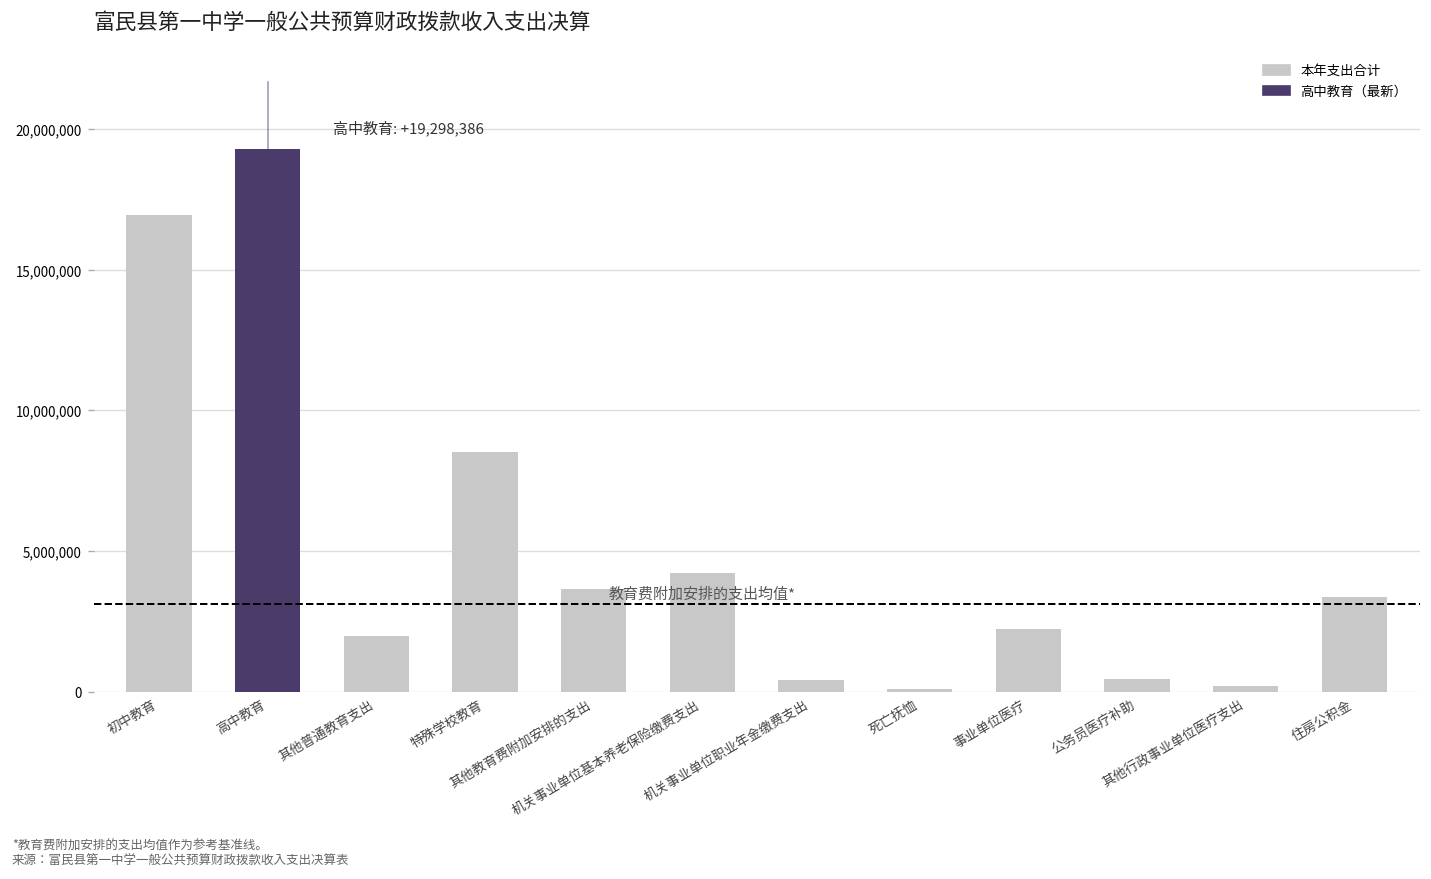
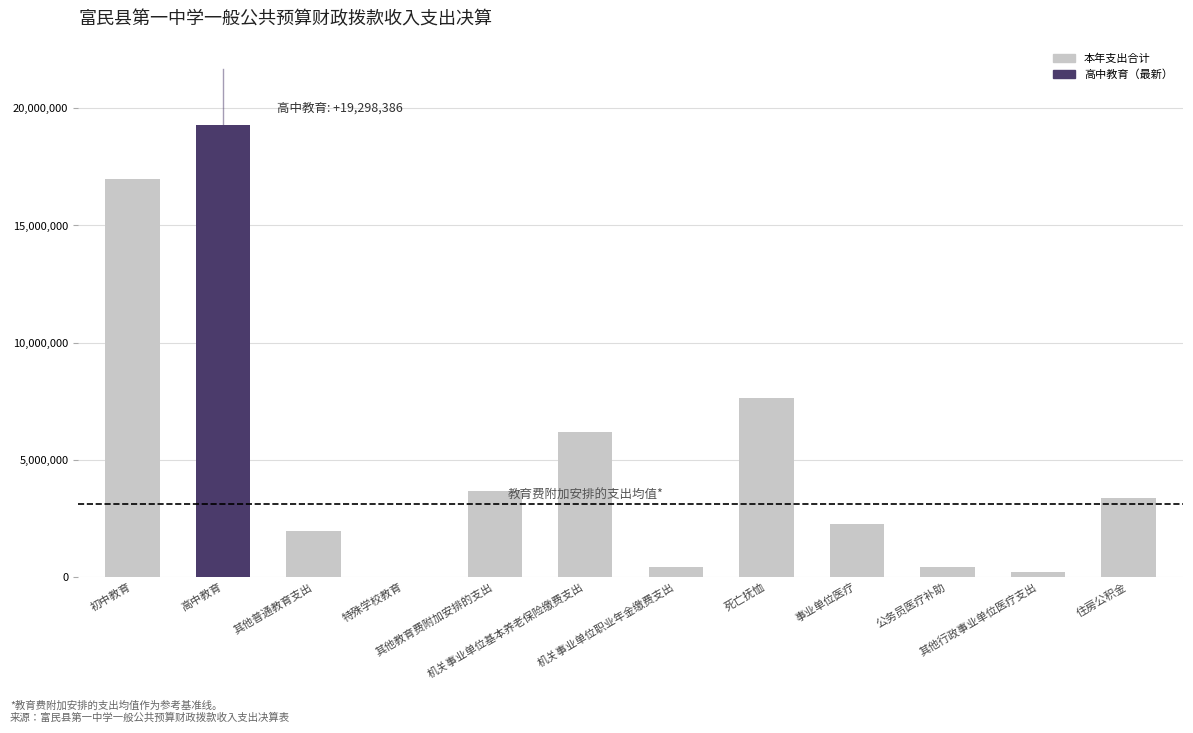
  {
    "初中教育": "17,000,000",
    "高中教育": "19,300,000",
    "其他普通教育支出": "2,000,000",
-   "特殊学校教育": "8,500,000",
+   "特殊学校教育": "0",
    "其他教育费附加安排的支出": "3,700,000",
-   "机关事业单位基本养老保险缴费支出": "4,200,000",
+   "机关事业单位基本养老保险缴费支出": "6,200,000",
    "机关事业单位职业年金缴费支出": "400,000",
-   "死亡抚恤": "100,000",
+   "死亡抚恤": "7,600,000",
    "事业单位医疗": "2,200,000",
    "公务员医疗补助": "400,000",
    "其他行政事业单位医疗支出": "200,000",
    "住房公积金": "3,400,000"
  }
